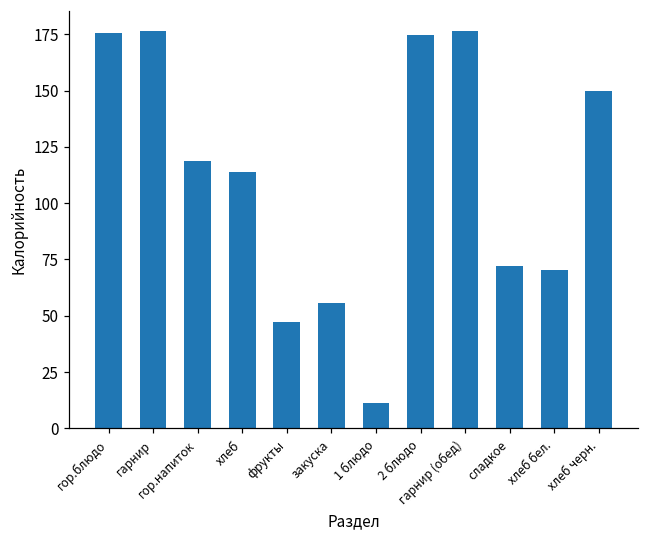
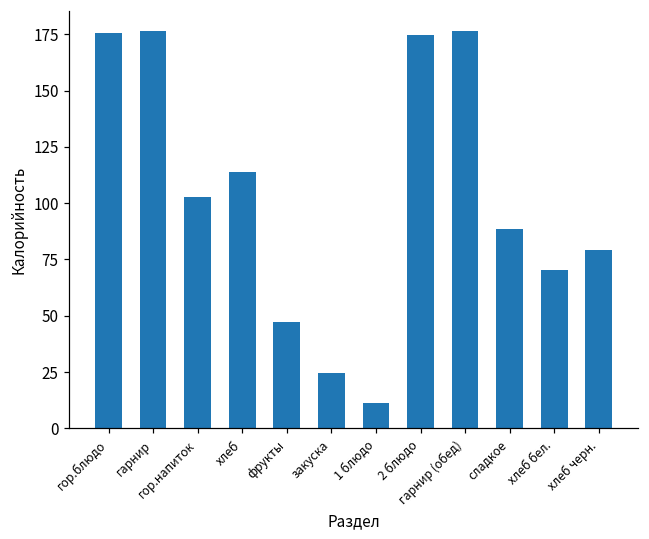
  {
    "гор.блюдо": 176,
    "гарнир": 177,
-   "гор.напиток": 119,
+   "гор.напиток": 103,
    "хлеб": 114,
    "фрукты": 47,
-   "закуска": 56,
+   "закуска": 25,
    "1 блюдо": 11,
    "2 блюдо": 175,
    "гарнир (обед)": 177,
-   "сладкое": 72,
+   "сладкое": 89,
    "хлеб бел.": 71,
-   "хлеб черн.": 150
+   "хлеб черн.": 79
  }
